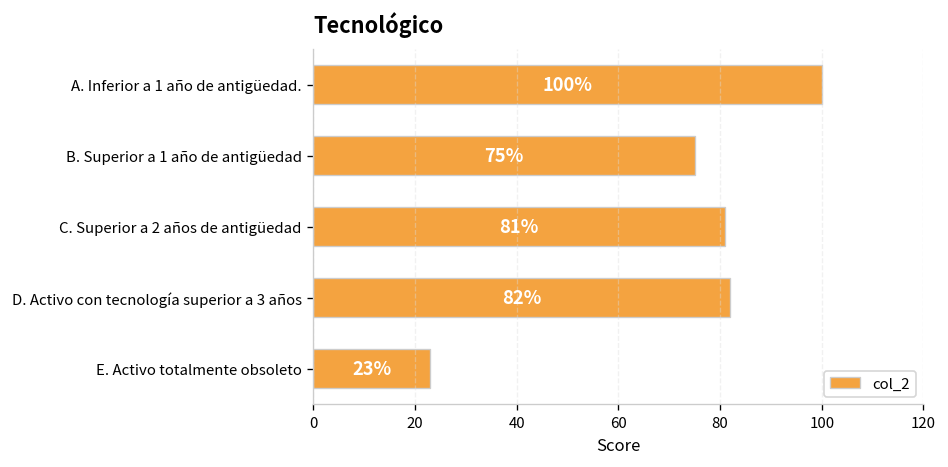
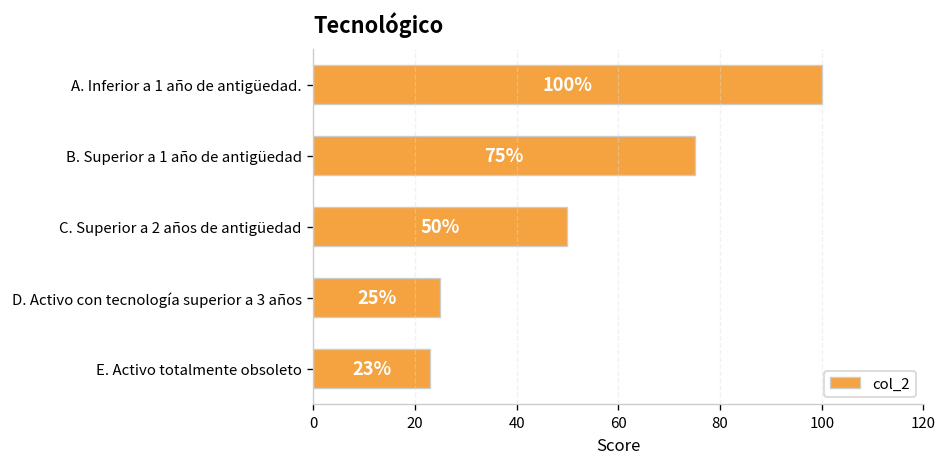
  {
    "A. Inferior a 1 año de antigüedad.": "100%",
    "B. Superior a 1 año de antigüedad": "75%",
-   "C. Superior a 2 años de antigüedad": "81%",
-   "D. Activo con tecnología superior a 3 años": "82%",
+   "C. Superior a 2 años de antigüedad": "50%",
+   "D. Activo con tecnología superior a 3 años": "25%",
    "E. Activo totalmente obsoleto": "23%"
  }
